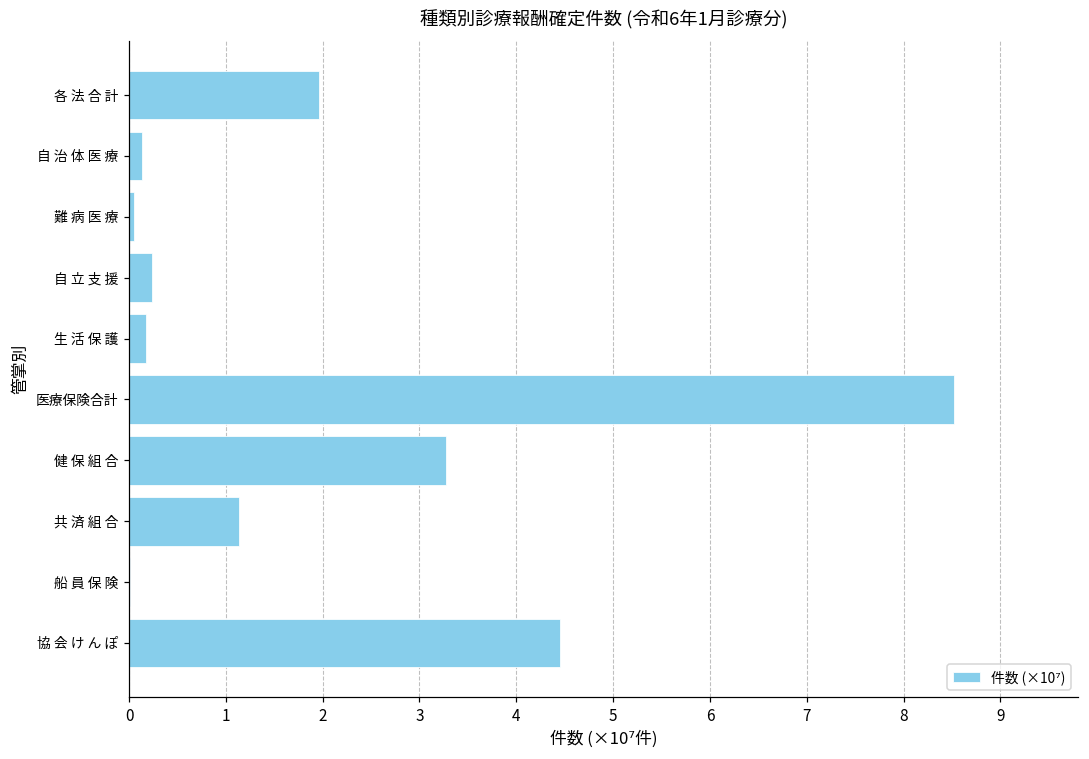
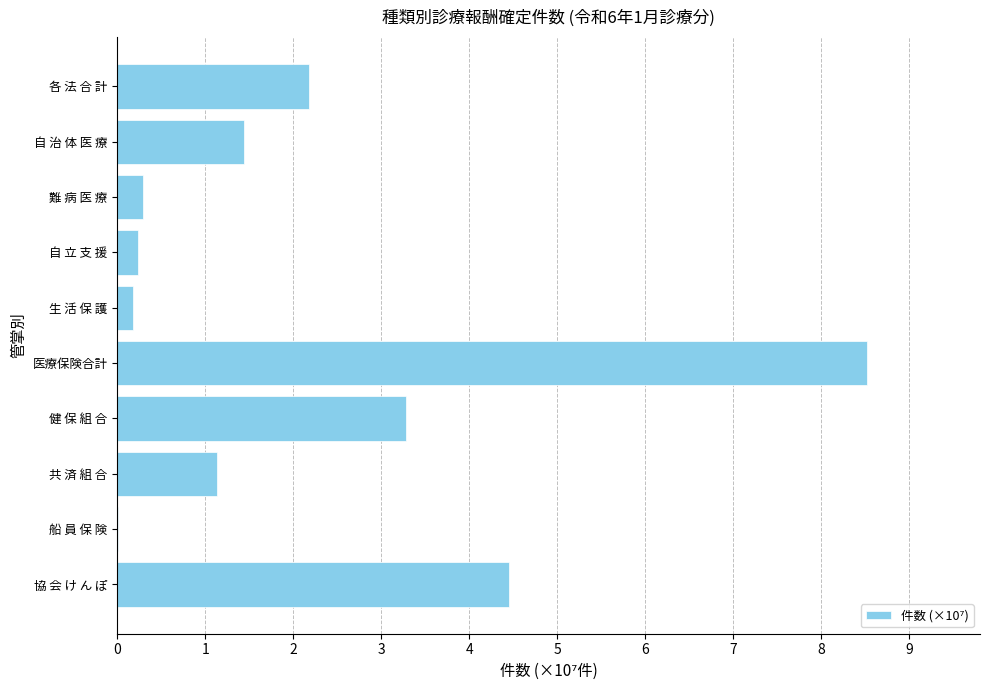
  {
-   "各 法 合 計": 2.0,
-   "自 治 体 医 療": 0.1,
-   "難 病 医 療": 0.1,
+   "各 法 合 計": 2.2,
+   "自 治 体 医 療": 1.4,
+   "難 病 医 療": 0.3,
    "自 立 支 援": 0.2,
    "生 活 保 護": 0.2,
    "医療保険合計": 8.5,
    "健 保 組 合": 3.3,
    "共 済 組 合": 1.1,
    "協 会 け ん ぽ": 4.4
  }
